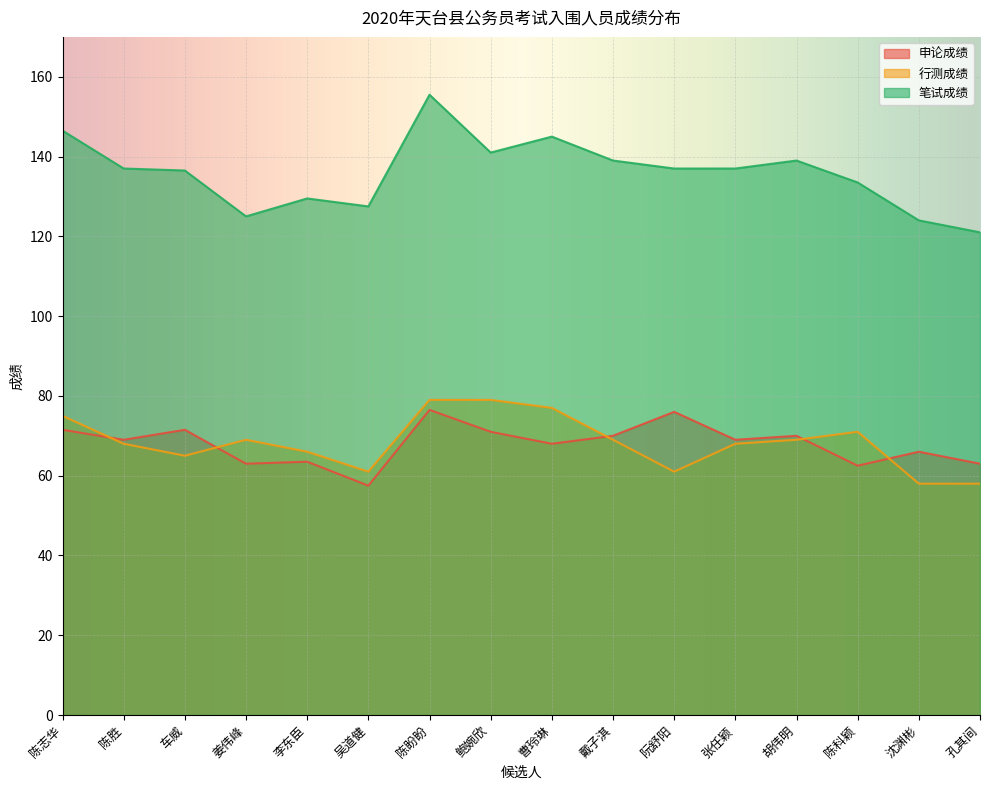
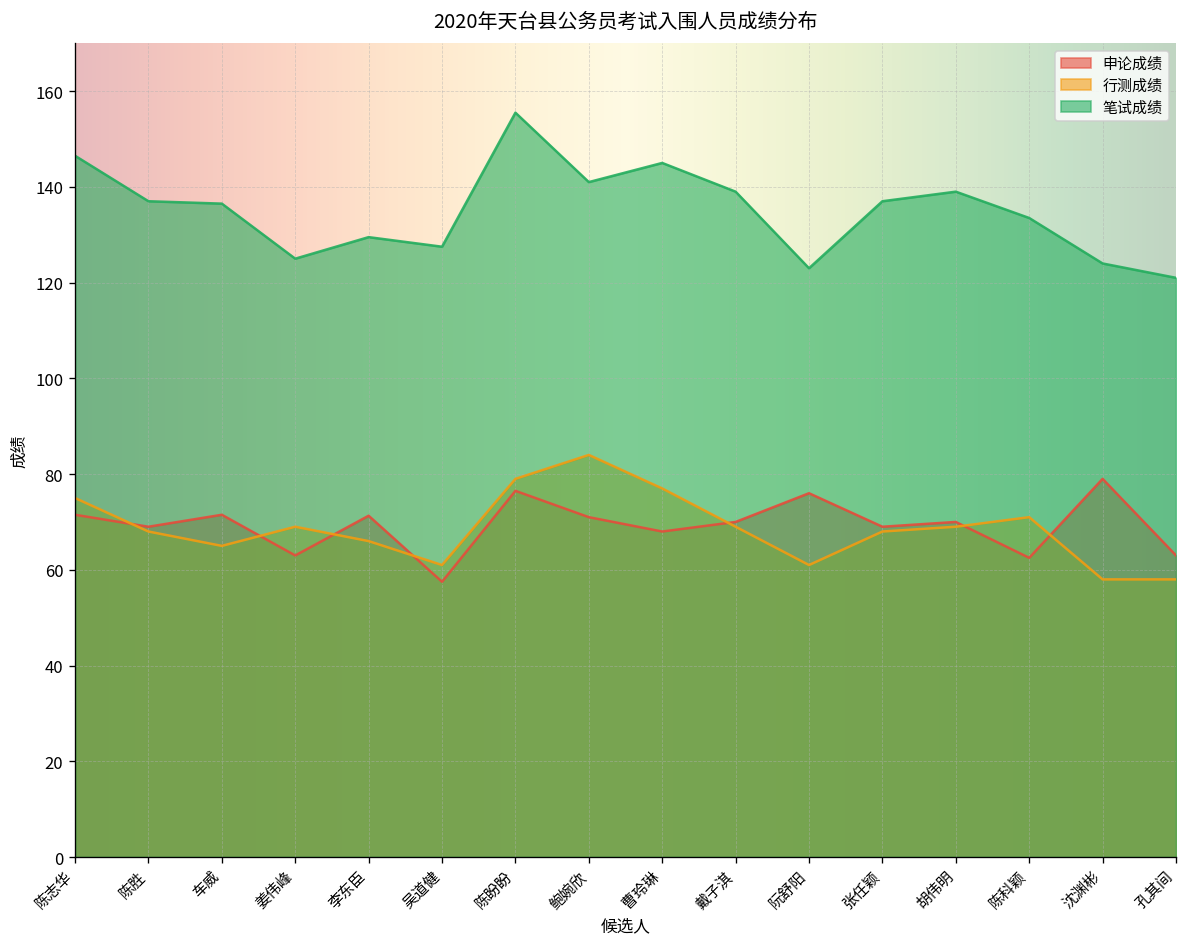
  {
    "申论成绩": {
      "陈志华": 72,
      "陈胜": 69,
      "车威": 72,
      "姜伟峰": 63,
-     "李东臣": 64,
+     "李东臣": 71,
      "吴道健": 58,
      "陈盼盼": 77,
      "鲍婉欣": 71,
      "曹玲琳": 68,
      "戴子淇": 70,
      "阮舒阳": 76,
      "张任颖": 69,
      "胡伟明": 70,
      "陈科颖": 63,
-     "沈渊彬": 66,
+     "沈渊彬": 79,
      "孔其间": 63
    },
    "行测成绩": {
      "陈志华": 75,
      "陈胜": 68,
      "车威": 65,
      "姜伟峰": 69,
      "李东臣": 66,
      "吴道健": 61,
      "陈盼盼": 79,
-     "鲍婉欣": 79,
+     "鲍婉欣": 84,
      "曹玲琳": 77,
      "戴子淇": 69,
      "阮舒阳": 61,
      "张任颖": 68,
      "胡伟明": 69,
      "陈科颖": 71,
      "沈渊彬": 58,
      "孔其间": 58
    },
    "笔试成绩": {
      "陈志华": 147,
      "陈胜": 137,
      "车威": 137,
      "姜伟峰": 125,
      "李东臣": 130,
      "吴道健": 128,
      "陈盼盼": 156,
      "鲍婉欣": 141,
      "曹玲琳": 145,
      "戴子淇": 139,
-     "阮舒阳": 137,
+     "阮舒阳": 123,
      "张任颖": 137,
      "胡伟明": 139,
      "陈科颖": 134,
      "沈渊彬": 124,
      "孔其间": 121
    }
  }
